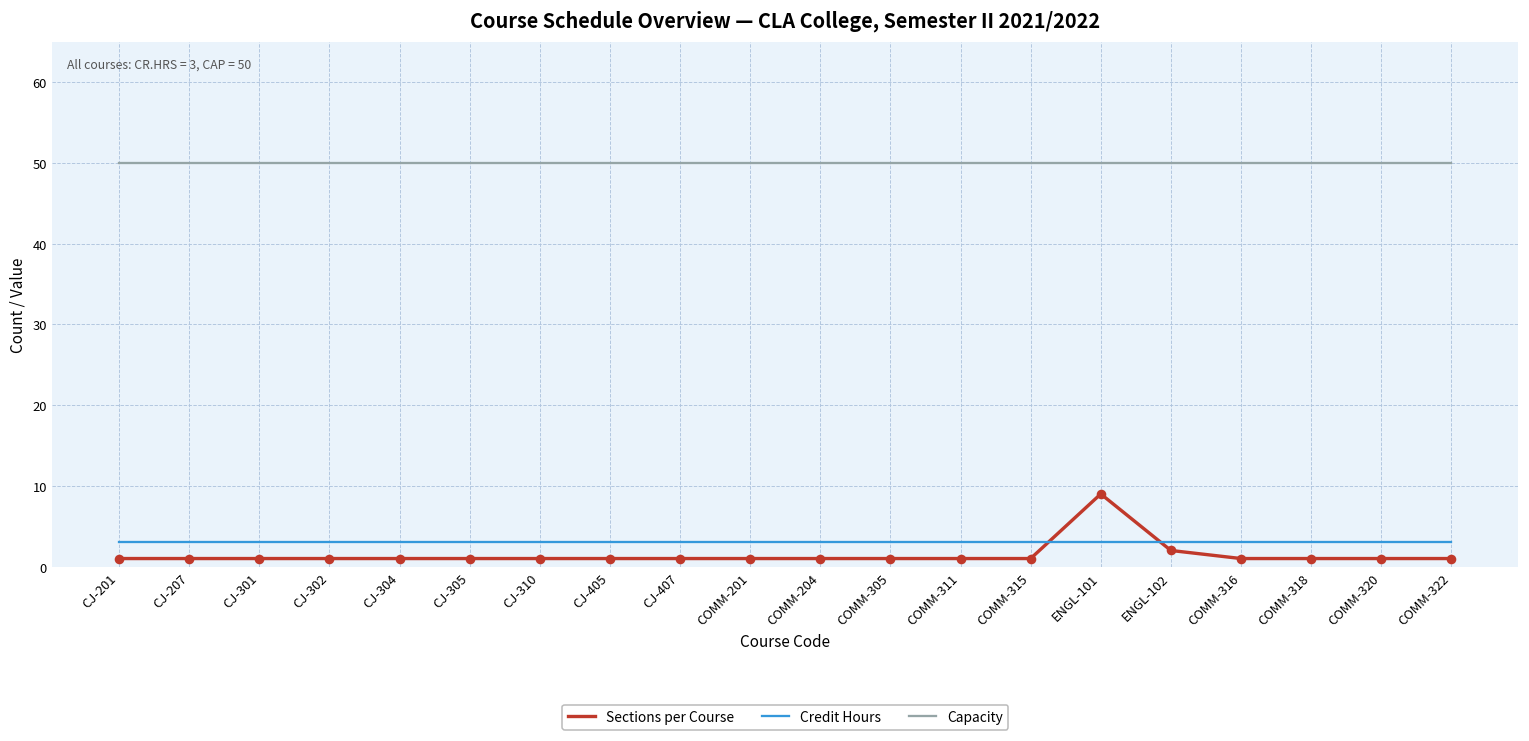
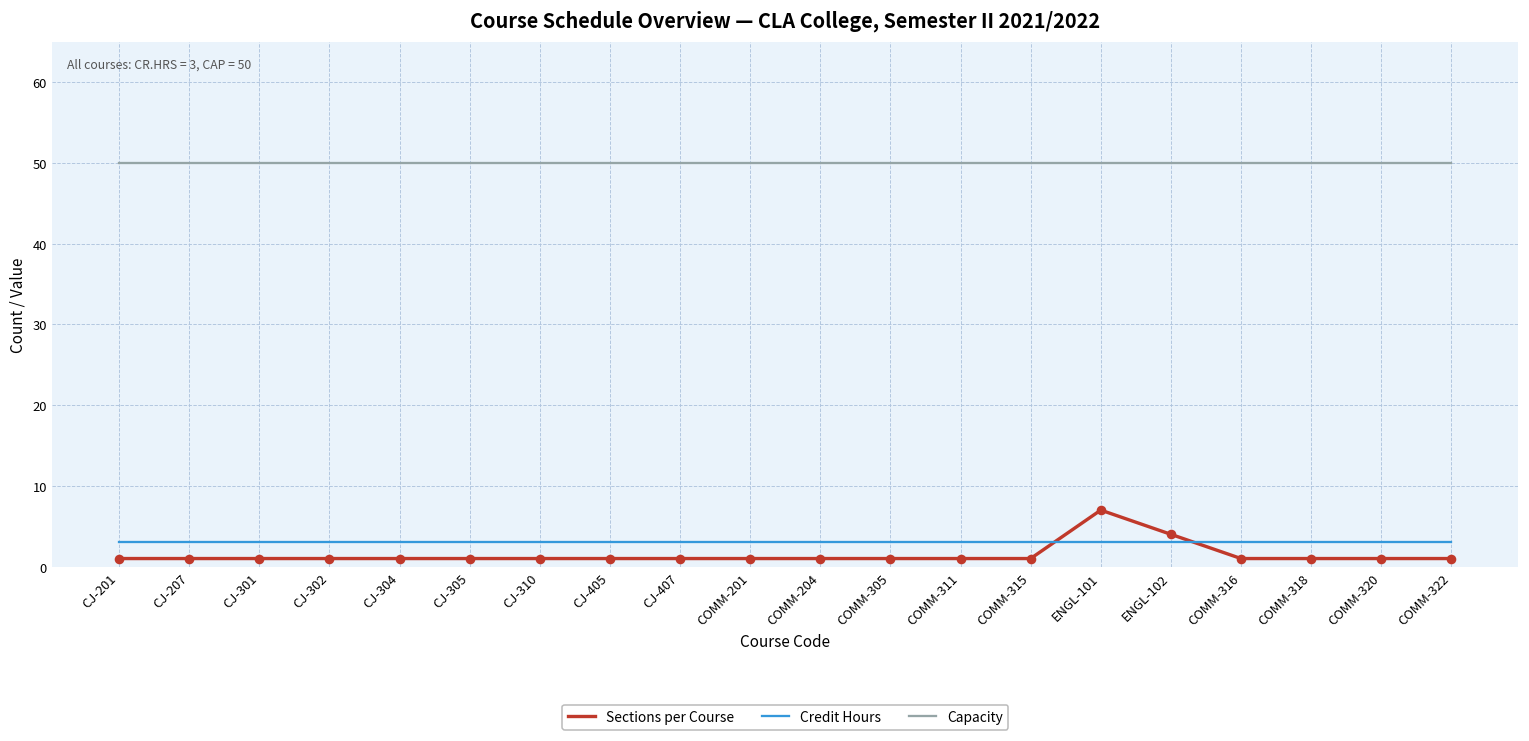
  {
    "Sections per Course": {
      "CJ-201": 1,
      "CJ-207": 1,
      "CJ-301": 1,
      "CJ-302": 1,
      "CJ-304": 1,
      "CJ-305": 1,
      "CJ-310": 1,
      "CJ-405": 1,
      "CJ-407": 1,
      "COMM-201": 1,
      "COMM-204": 1,
      "COMM-305": 1,
      "COMM-311": 1,
      "COMM-315": 1,
-     "ENGL-101": 9,
-     "ENGL-102": 2,
+     "ENGL-101": 7,
+     "ENGL-102": 4,
      "COMM-316": 1,
      "COMM-318": 1,
      "COMM-320": 1,
      "COMM-322": 1
    },
    "Credit Hours": {
      "CJ-201": 3,
      "CJ-207": 3,
      "CJ-301": 3,
      "CJ-302": 3,
      "CJ-304": 3,
      "CJ-305": 3,
      "CJ-310": 3,
      "CJ-405": 3,
      "CJ-407": 3,
      "COMM-201": 3,
      "COMM-204": 3,
      "COMM-305": 3,
      "COMM-311": 3,
      "COMM-315": 3,
      "ENGL-101": 3,
      "ENGL-102": 3,
      "COMM-316": 3,
      "COMM-318": 3,
      "COMM-320": 3,
      "COMM-322": 3
    },
    "Capacity": {
      "CJ-201": 50,
      "CJ-207": 50,
      "CJ-301": 50,
      "CJ-302": 50,
      "CJ-304": 50,
      "CJ-305": 50,
      "CJ-310": 50,
      "CJ-405": 50,
      "CJ-407": 50,
      "COMM-201": 50,
      "COMM-204": 50,
      "COMM-305": 50,
      "COMM-311": 50,
      "COMM-315": 50,
      "ENGL-101": 50,
      "ENGL-102": 50,
      "COMM-316": 50,
      "COMM-318": 50,
      "COMM-320": 50,
      "COMM-322": 50
    }
  }
